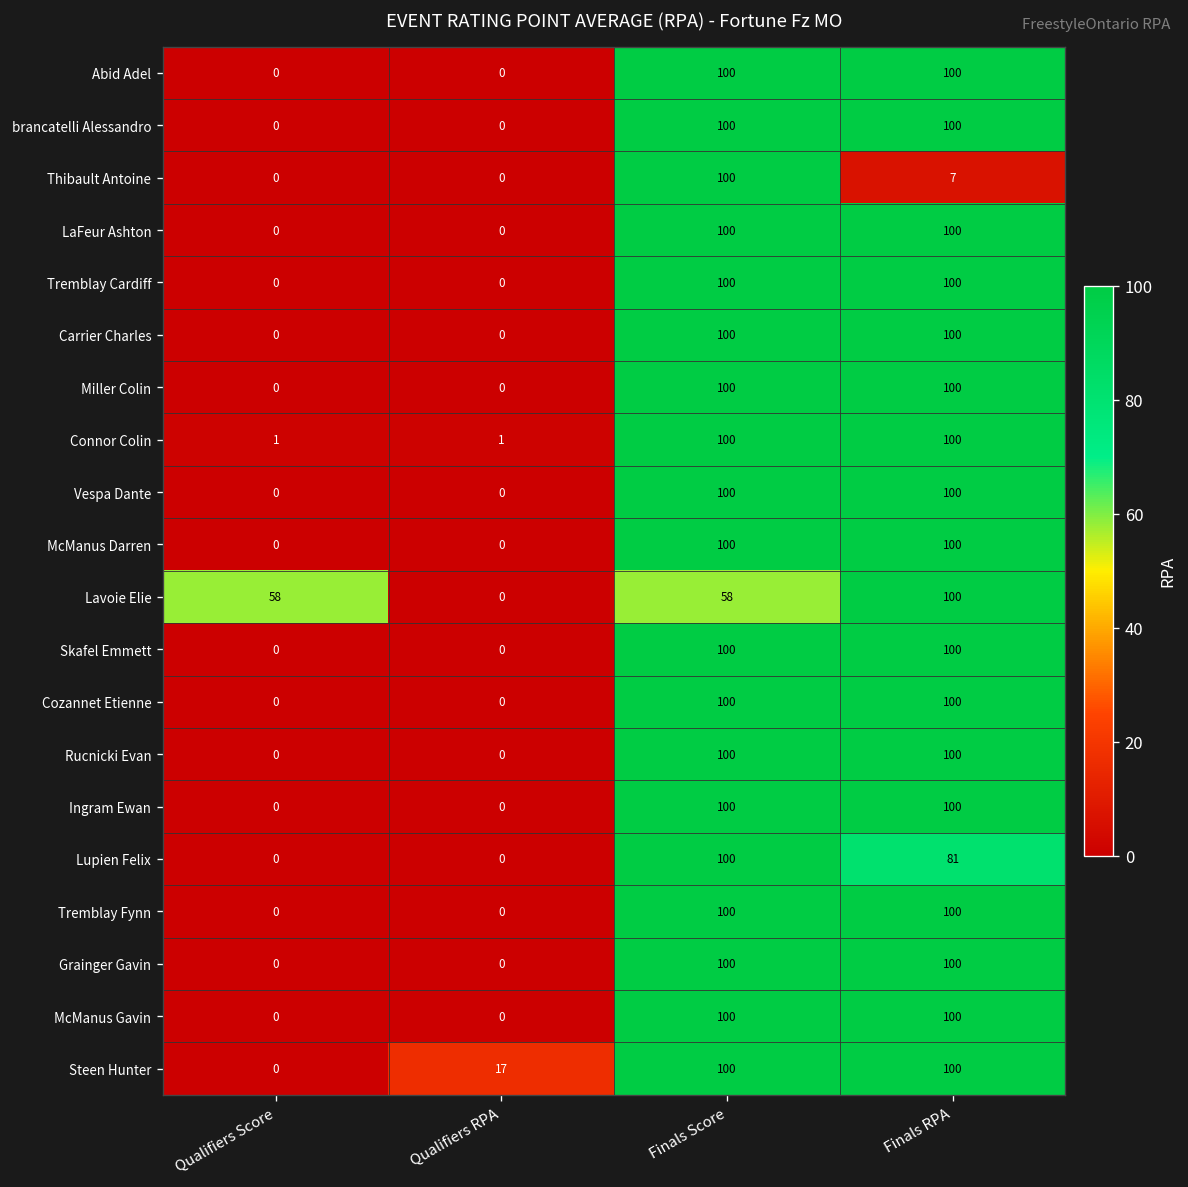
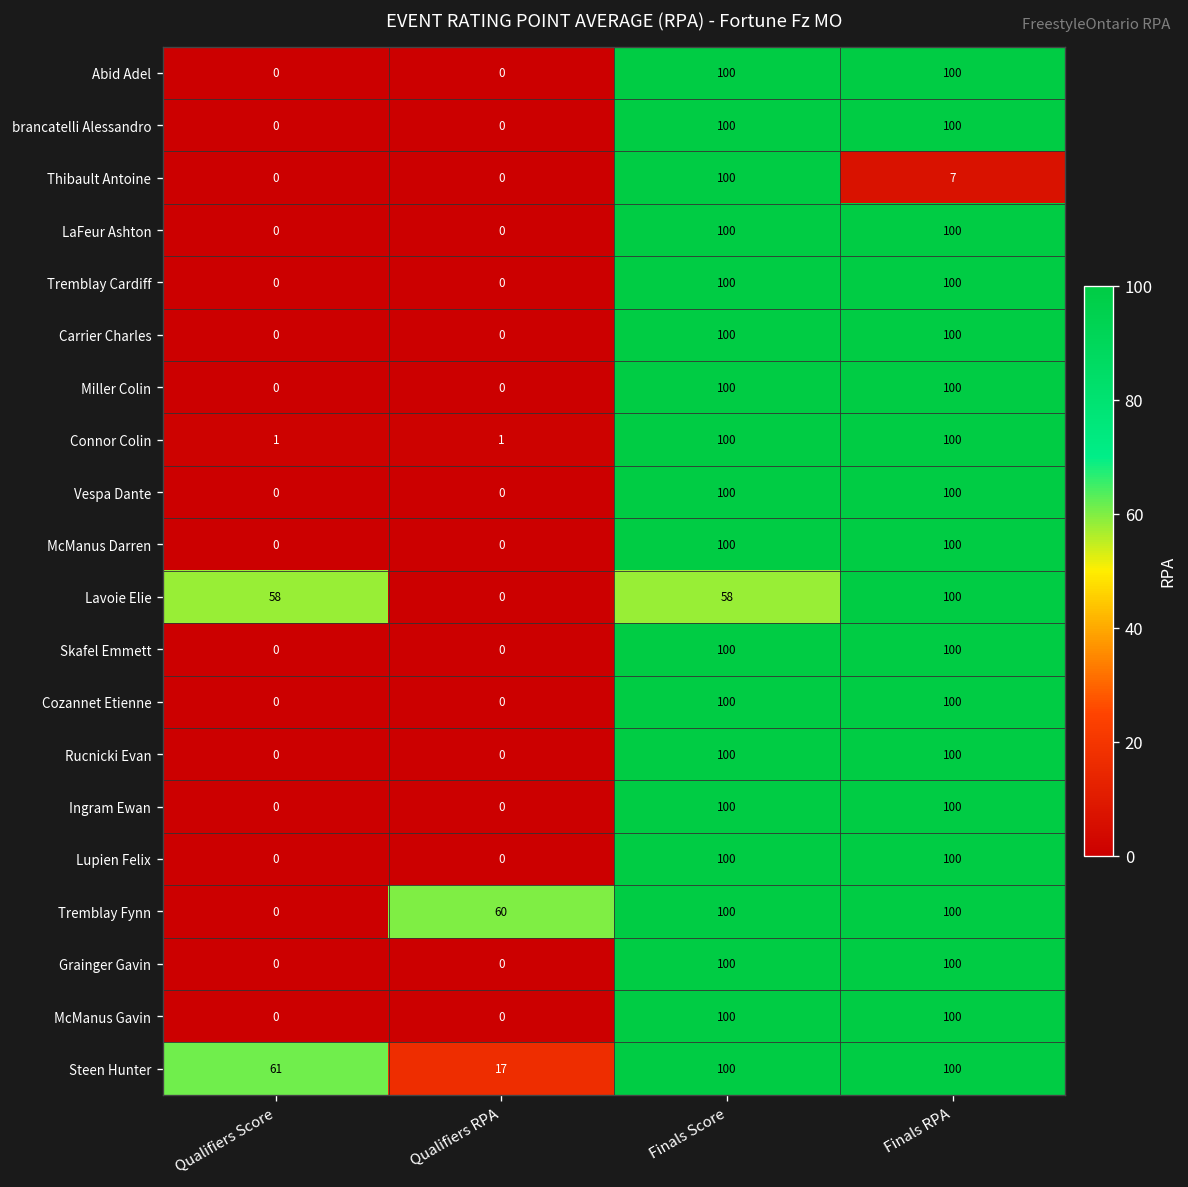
  {
    "Abid Adel": {
      "Qualifiers Score": 0,
      "Qualifiers RPA": 0,
      "Finals Score": 100,
      "Finals RPA": 100
    },
    "brancatelli Alessandro": {
      "Qualifiers Score": 0,
      "Qualifiers RPA": 0,
      "Finals Score": 100,
      "Finals RPA": 100
    },
    "Thibault Antoine": {
      "Qualifiers Score": 0,
      "Qualifiers RPA": 0,
      "Finals Score": 100,
      "Finals RPA": 7
    },
    "LaFeur Ashton": {
      "Qualifiers Score": 0,
      "Qualifiers RPA": 0,
      "Finals Score": 100,
      "Finals RPA": 100
    },
    "Tremblay Cardiff": {
      "Qualifiers Score": 0,
      "Qualifiers RPA": 0,
      "Finals Score": 100,
      "Finals RPA": 100
    },
    "Carrier Charles": {
      "Qualifiers Score": 0,
      "Qualifiers RPA": 0,
      "Finals Score": 100,
      "Finals RPA": 100
    },
    "Miller Colin": {
      "Qualifiers Score": 0,
      "Qualifiers RPA": 0,
      "Finals Score": 100,
      "Finals RPA": 100
    },
    "Connor Colin": {
      "Qualifiers Score": 1,
      "Qualifiers RPA": 1,
      "Finals Score": 100,
      "Finals RPA": 100
    },
    "Vespa Dante": {
      "Qualifiers Score": 0,
      "Qualifiers RPA": 0,
      "Finals Score": 100,
      "Finals RPA": 100
    },
    "McManus Darren": {
      "Qualifiers Score": 0,
      "Qualifiers RPA": 0,
      "Finals Score": 100,
      "Finals RPA": 100
    },
    "Lavoie Elie": {
      "Qualifiers Score": 58,
      "Qualifiers RPA": 0,
      "Finals Score": 58,
      "Finals RPA": 100
    },
    "Skafel Emmett": {
      "Qualifiers Score": 0,
      "Qualifiers RPA": 0,
      "Finals Score": 100,
      "Finals RPA": 100
    },
    "Cozannet Etienne": {
      "Qualifiers Score": 0,
      "Qualifiers RPA": 0,
      "Finals Score": 100,
      "Finals RPA": 100
    },
    "Rucnicki Evan": {
      "Qualifiers Score": 0,
      "Qualifiers RPA": 0,
      "Finals Score": 100,
      "Finals RPA": 100
    },
    "Ingram Ewan": {
      "Qualifiers Score": 0,
      "Qualifiers RPA": 0,
      "Finals Score": 100,
      "Finals RPA": 100
    },
    "Lupien Felix": {
      "Qualifiers Score": 0,
      "Qualifiers RPA": 0,
      "Finals Score": 100,
-     "Finals RPA": 81
+     "Finals RPA": 100
    },
    "Tremblay Fynn": {
      "Qualifiers Score": 0,
-     "Qualifiers RPA": 0,
+     "Qualifiers RPA": 60,
      "Finals Score": 100,
      "Finals RPA": 100
    },
    "Grainger Gavin": {
      "Qualifiers Score": 0,
      "Qualifiers RPA": 0,
      "Finals Score": 100,
      "Finals RPA": 100
    },
    "McManus Gavin": {
      "Qualifiers Score": 0,
      "Qualifiers RPA": 0,
      "Finals Score": 100,
      "Finals RPA": 100
    },
    "Steen Hunter": {
-     "Qualifiers Score": 0,
+     "Qualifiers Score": 61,
      "Qualifiers RPA": 17,
      "Finals Score": 100,
      "Finals RPA": 100
    }
  }
